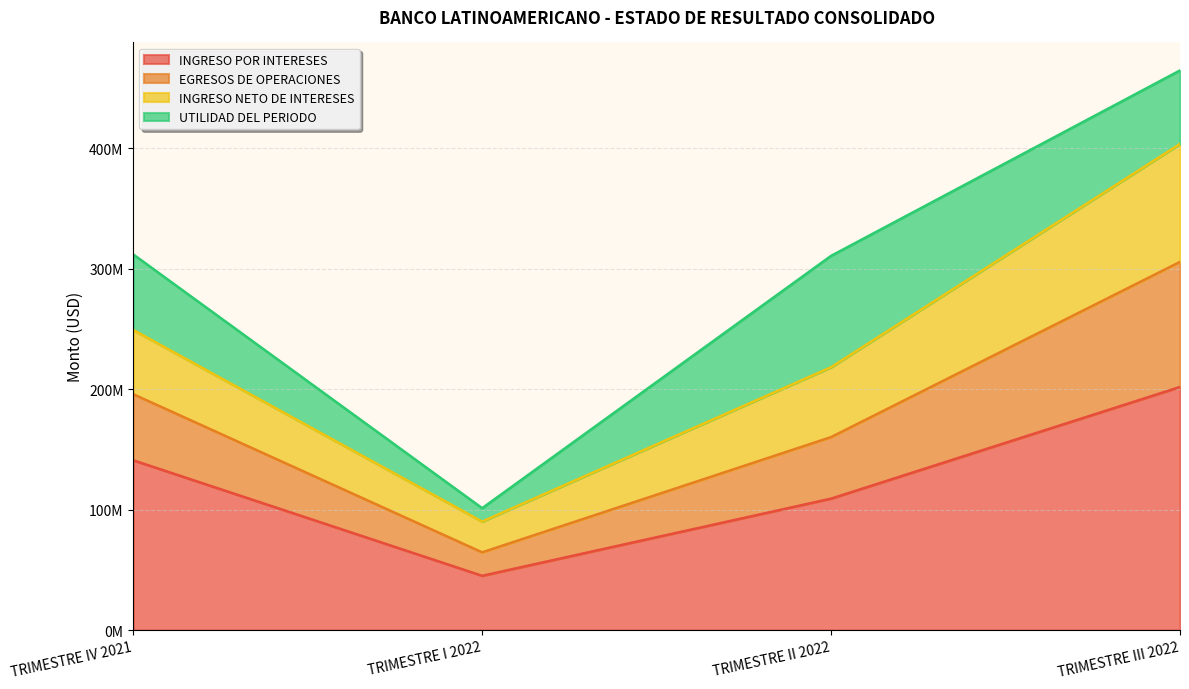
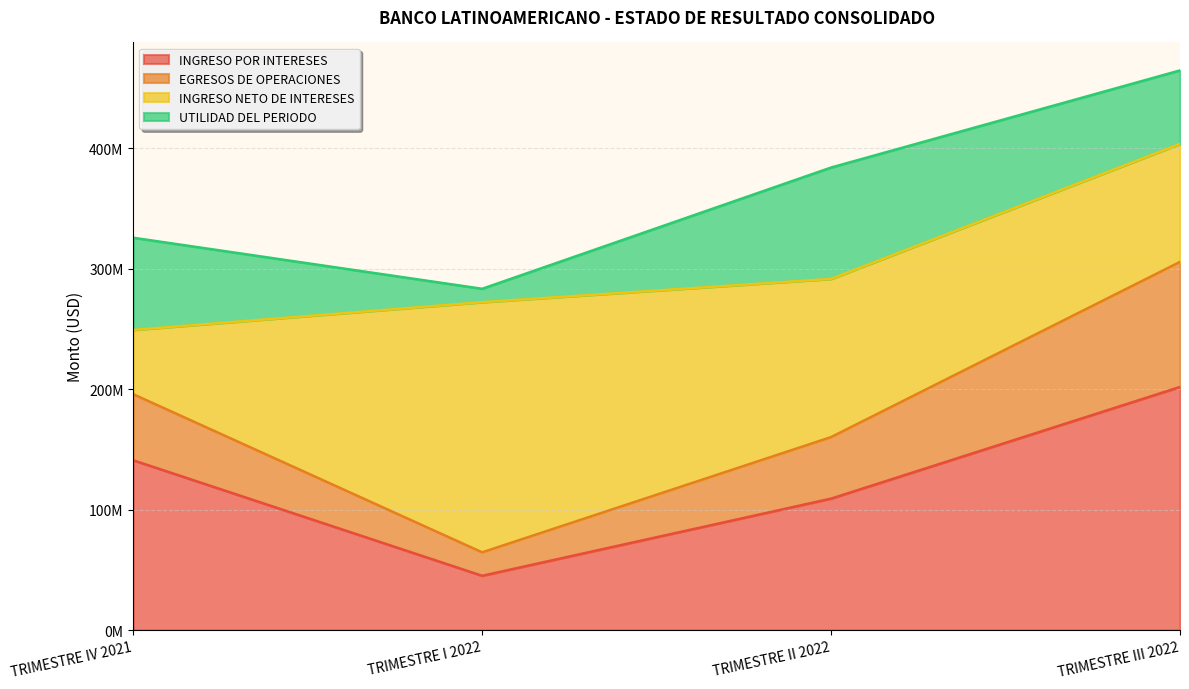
  {
    "INGRESO NETO DE INTERESES": {
      "TRIMESTRE IV 2021": 53000000,
-     "TRIMESTRE I 2022": 26000000,
-     "TRIMESTRE II 2022": 58000000,
+     "TRIMESTRE I 2022": 208000000,
+     "TRIMESTRE II 2022": 131000000,
      "TRIMESTRE III 2022": 98000000
    },
    "UTILIDAD DEL PERIODO": {
-     "TRIMESTRE IV 2021": 63000000,
+     "TRIMESTRE IV 2021": 77000000,
      "TRIMESTRE I 2022": 11000000,
      "TRIMESTRE II 2022": 92000000,
      "TRIMESTRE III 2022": 61000000
    }
  }
